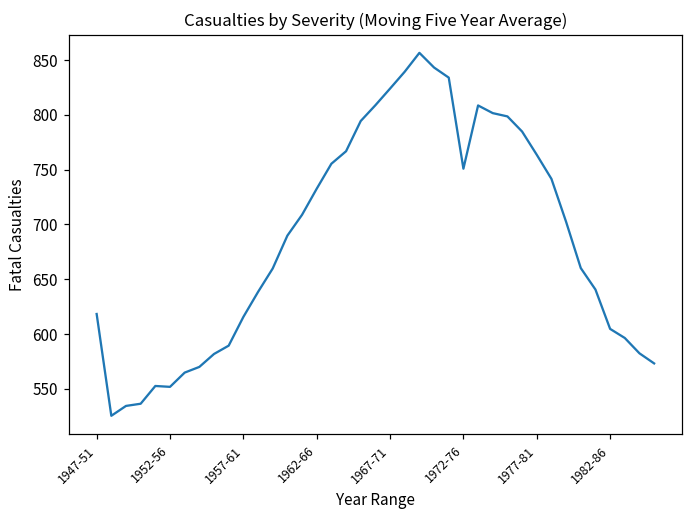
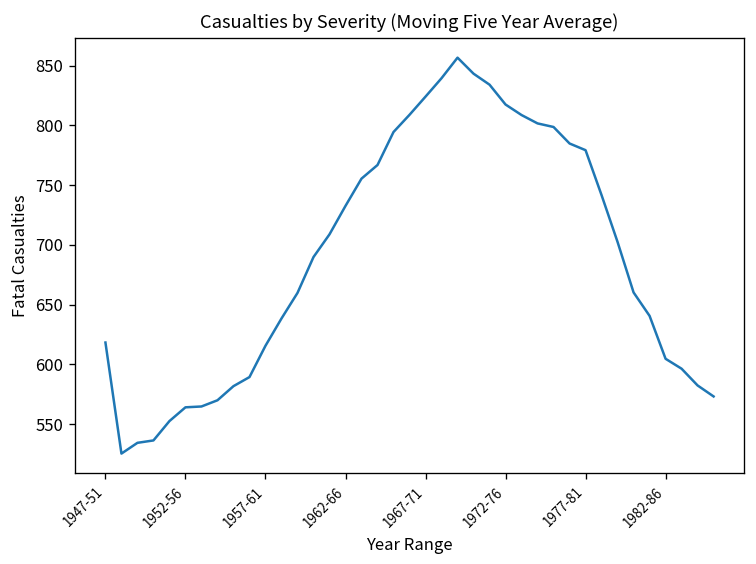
  {
    "1947-51": 620,
-   "1952-56": 550,
+   "1952-56": 560,
    "1957-61": 620,
    "1962-66": 730,
    "1967-71": 820,
-   "1972-76": 750,
-   "1977-81": 760,
+   "1972-76": 820,
+   "1977-81": 780,
    "1982-86": 600
  }
